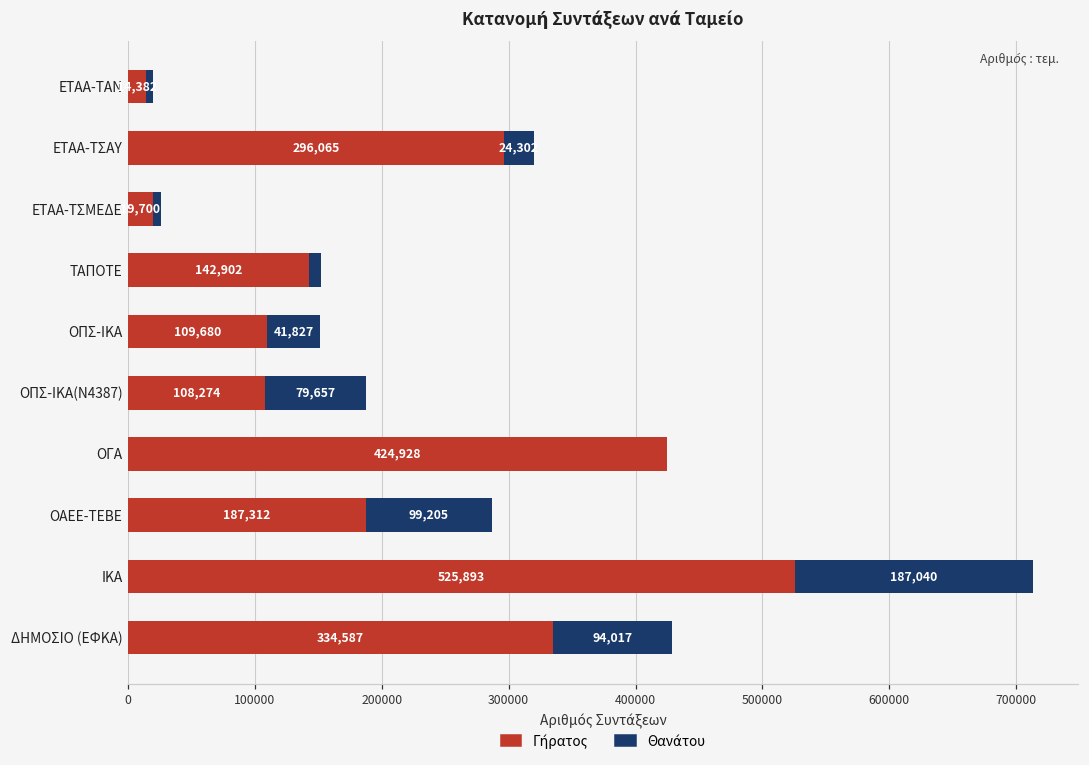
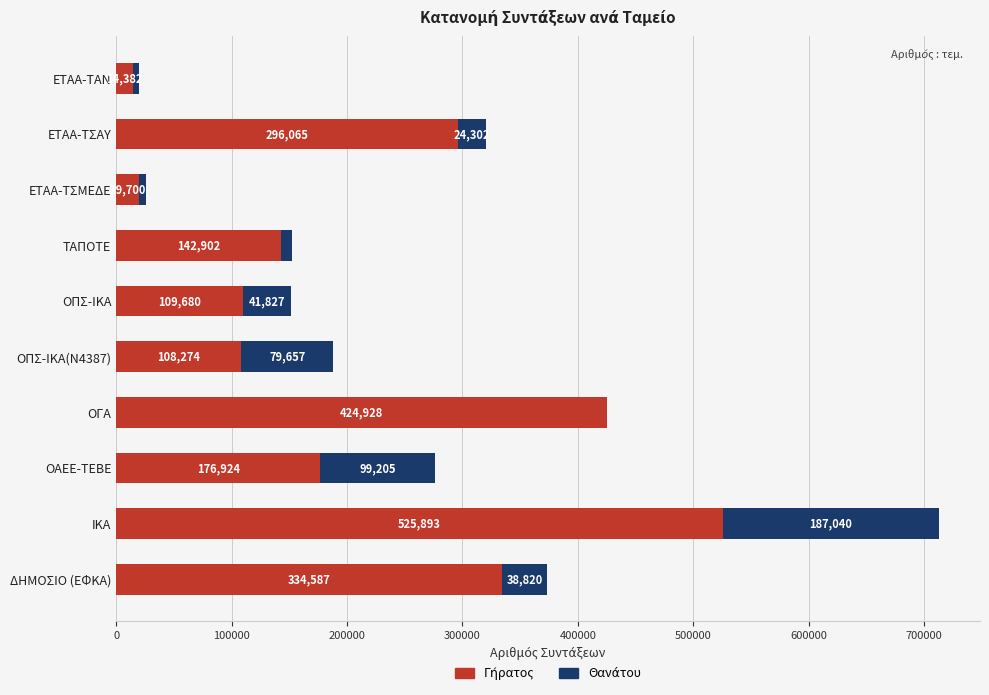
  {
    "Γήρατος": {
      "ΕΤΑΑ-ΤΑΝ": "14,382",
      "ΕΤΑΑ-ΤΣΑΥ": "296,065",
      "ΕΤΑΑ-ΤΣΜΕΔΕ": "19,700",
      "ΤΑΠΟΤΕ": "142,902",
      "ΟΠΣ-ΙΚΑ": "109,680",
      "ΟΠΣ-ΙΚΑ(Ν4387)": "108,274",
      "ΟΓΑ": "424,928",
-     "ΟΑΕΕ-ΤΕΒΕ": "187,312",
+     "ΟΑΕΕ-ΤΕΒΕ": "176,924",
      "ΙΚΑ": "525,893",
      "ΔΗΜΟΣΙΟ (ΕΦΚΑ)": "334,587"
    },
    "Θανάτου": {
      "ΕΤΑΑ-ΤΣΑΥ": "24,302",
      "ΟΠΣ-ΙΚΑ": "41,827",
      "ΟΠΣ-ΙΚΑ(Ν4387)": "79,657",
      "ΟΑΕΕ-ΤΕΒΕ": "99,205",
      "ΙΚΑ": "187,040",
-     "ΔΗΜΟΣΙΟ (ΕΦΚΑ)": "94,017"
+     "ΔΗΜΟΣΙΟ (ΕΦΚΑ)": "38,820"
    }
  }
